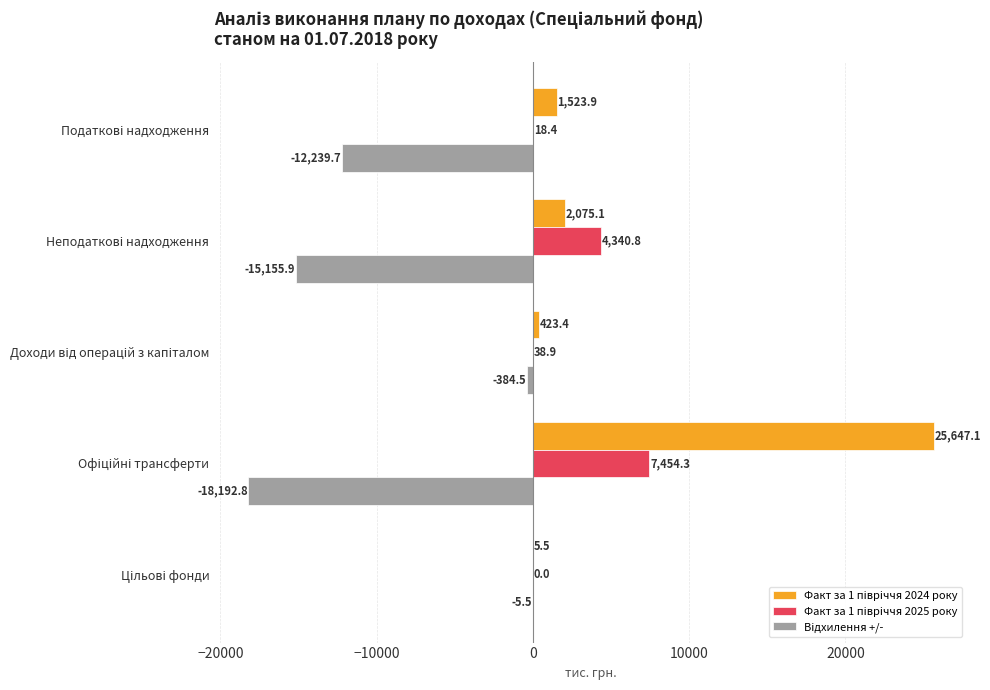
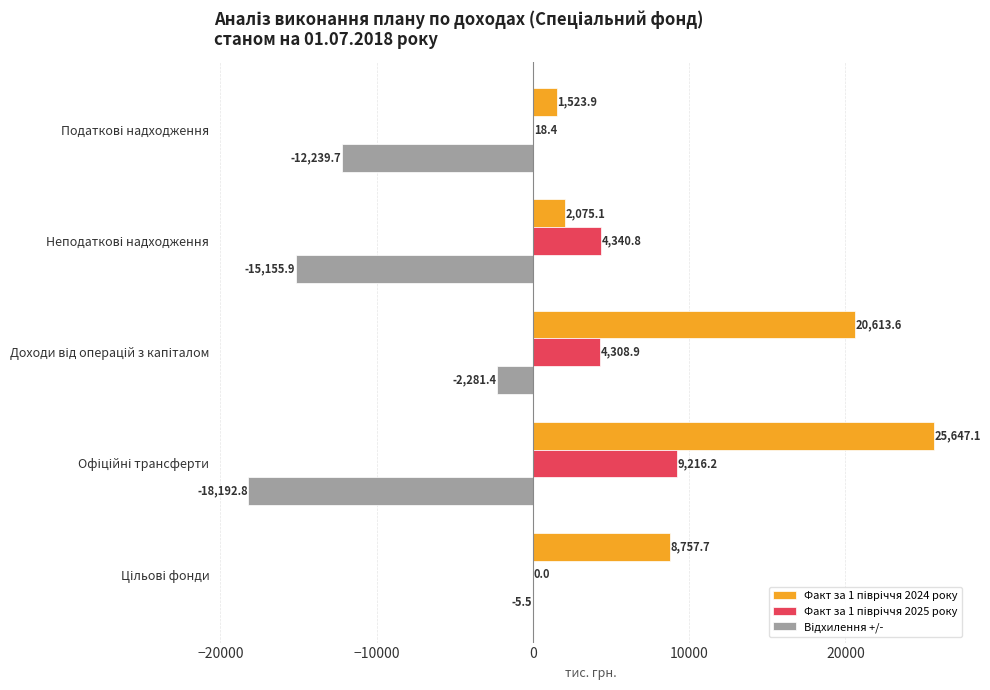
  {
    "Факт за 1 півріччя 2024 року": {
      "Податкові надходження": "1,523.9",
      "Неподаткові надходження": "2,075.1",
-     "Доходи від операцій з капіталом": "423.4",
+     "Доходи від операцій з капіталом": "20,613.6",
      "Офіційні трансферти": "25,647.1",
-     "Цільові фонди": "5.5"
+     "Цільові фонди": "8,757.7"
    },
    "Факт за 1 півріччя 2025 року": {
      "Податкові надходження": "18.4",
      "Неподаткові надходження": "4,340.8",
-     "Доходи від операцій з капіталом": "38.9",
-     "Офіційні трансферти": "7,454.3",
+     "Доходи від операцій з капіталом": "4,308.9",
+     "Офіційні трансферти": "9,216.2",
      "Цільові фонди": "0.0"
    },
    "Відхилення +/-": {
      "Податкові надходження": "-12,239.7",
      "Неподаткові надходження": "-15,155.9",
-     "Доходи від операцій з капіталом": "-384.5",
+     "Доходи від операцій з капіталом": "-2,281.4",
      "Офіційні трансферти": "-18,192.8",
      "Цільові фонди": "-5.5"
    }
  }
